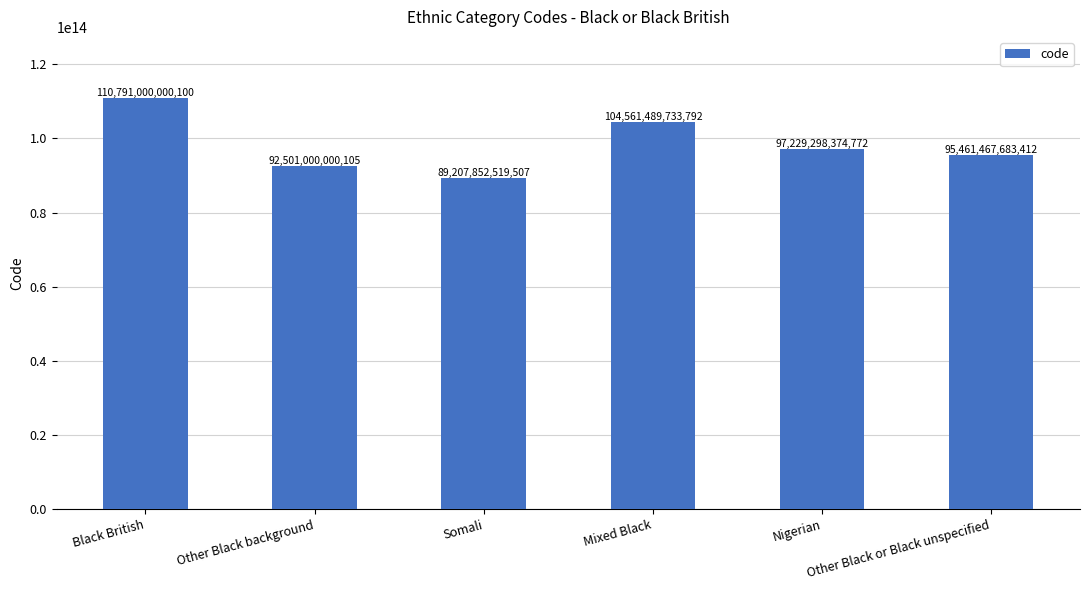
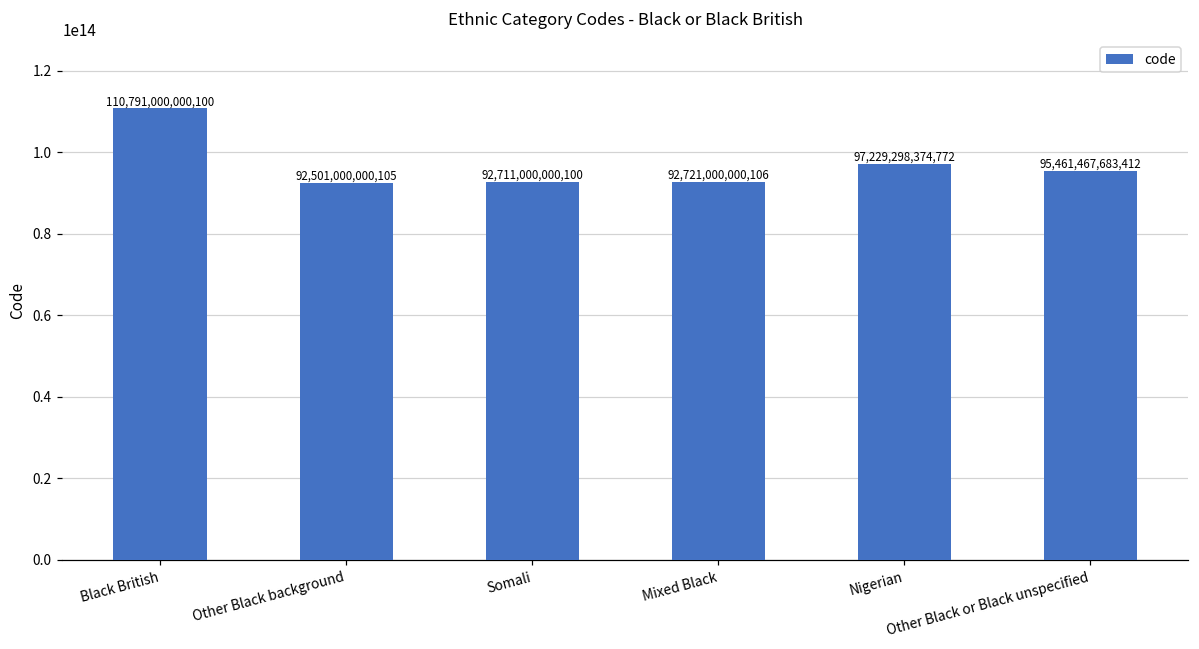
  {
    "Black British": "110,791,000,000,100",
    "Other Black background": "92,501,000,000,105",
-   "Somali": "89,207,852,519,507",
-   "Mixed Black": "104,561,489,733,792",
+   "Somali": "92,711,000,000,100",
+   "Mixed Black": "92,721,000,000,106",
    "Nigerian": "97,229,298,374,772",
    "Other Black or Black unspecified": "95,461,467,683,412"
  }
